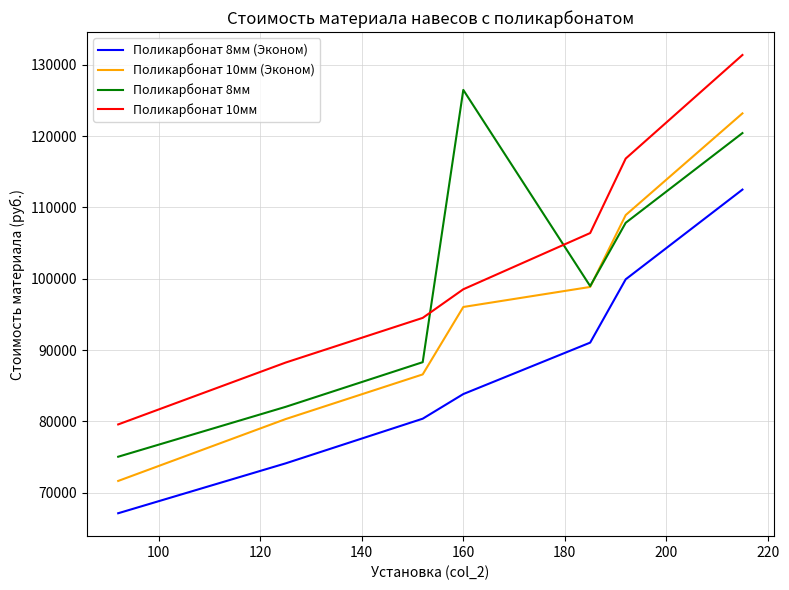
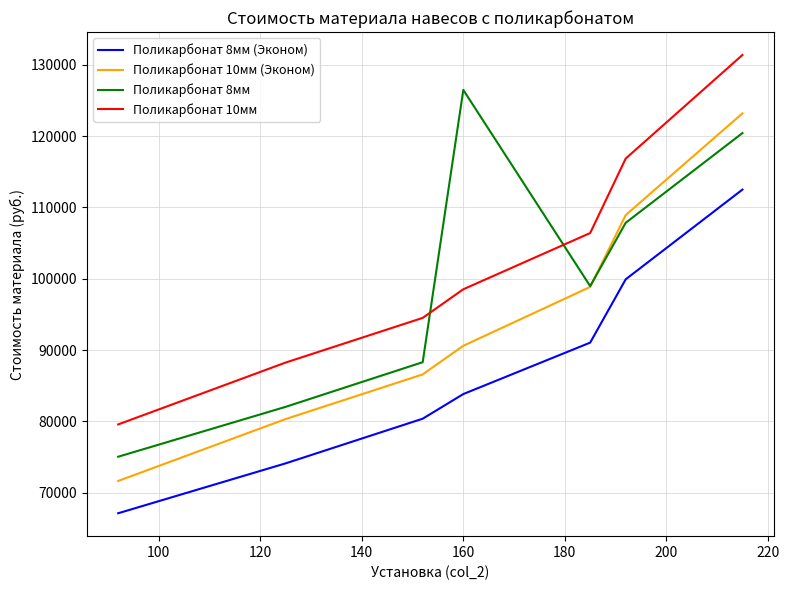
  {
    "Поликарбонат 8мм (Эконом)": {
      "160": 84000
    },
    "Поликарбонат 10мм (Эконом)": {
-     "160": 96000
+     "160": 91000
    },
    "Поликарбонат 8мм": {
      "160": 126000
    },
    "Поликарбонат 10мм": {
      "160": 99000
    }
  }
